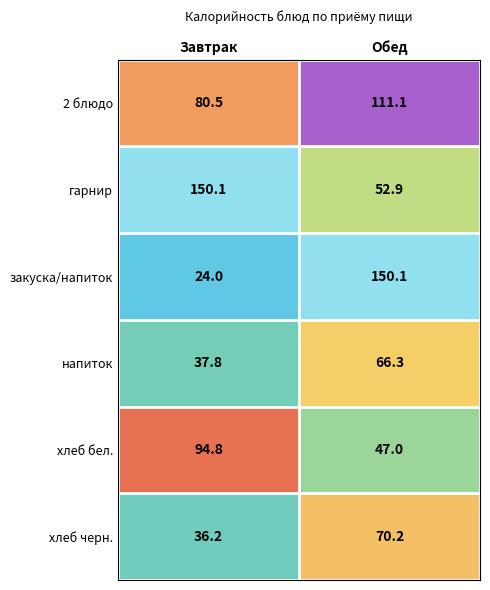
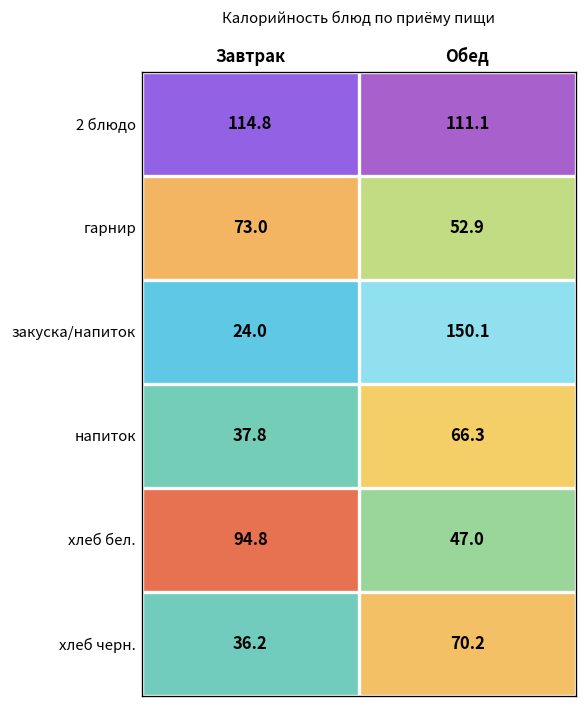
  {
    "2 блюдо": {
-     "Завтрак": 80.5,
+     "Завтрак": 114.8,
      "Обед": 111.1
    },
    "гарнир": {
-     "Завтрак": 150.1,
+     "Завтрак": 73.0,
      "Обед": 52.9
    },
    "закуска/напиток": {
      "Завтрак": 24.0,
      "Обед": 150.1
    },
    "напиток": {
      "Завтрак": 37.8,
      "Обед": 66.3
    },
    "хлеб бел.": {
      "Завтрак": 94.8,
      "Обед": 47.0
    },
    "хлеб черн.": {
      "Завтрак": 36.2,
      "Обед": 70.2
    }
  }
